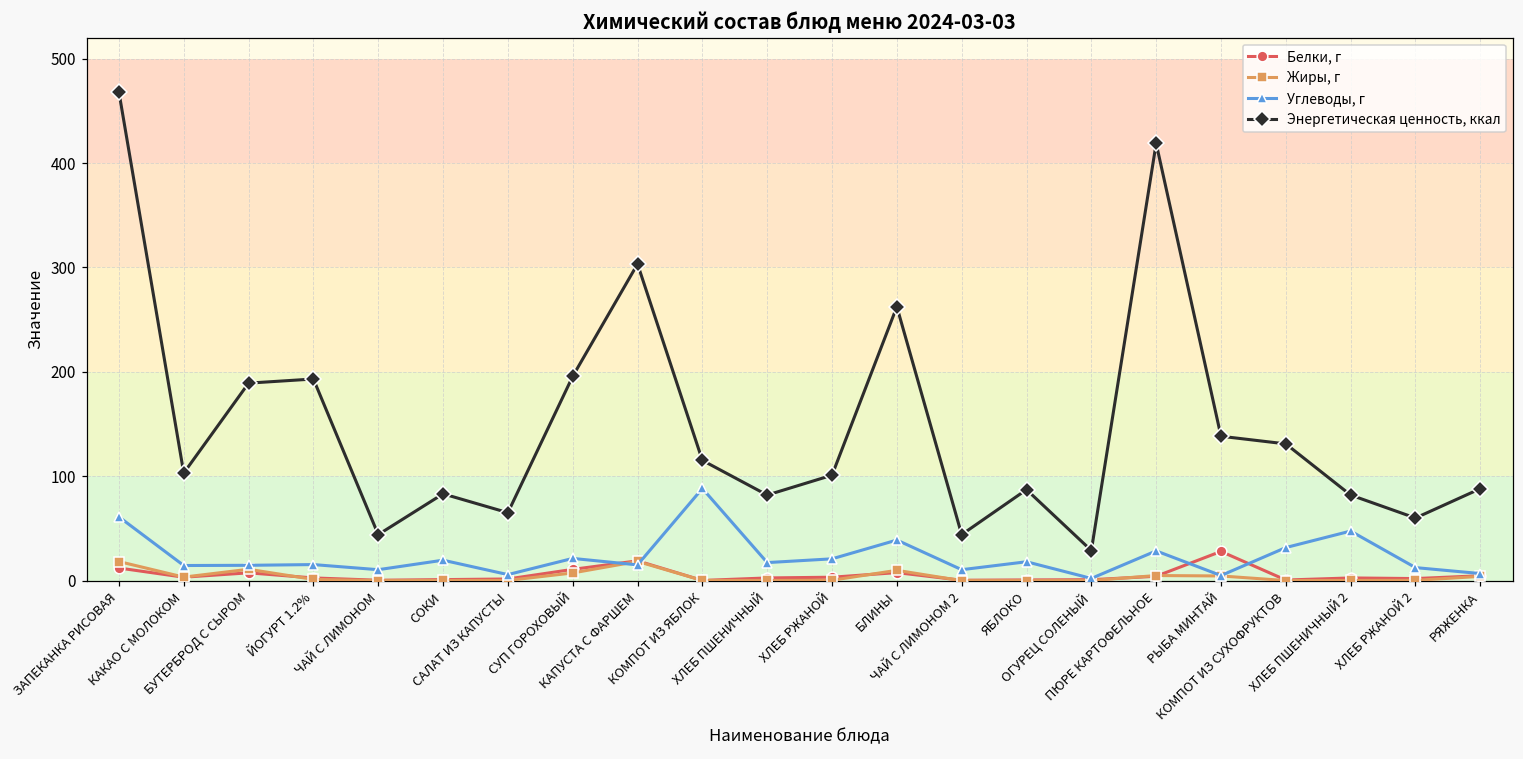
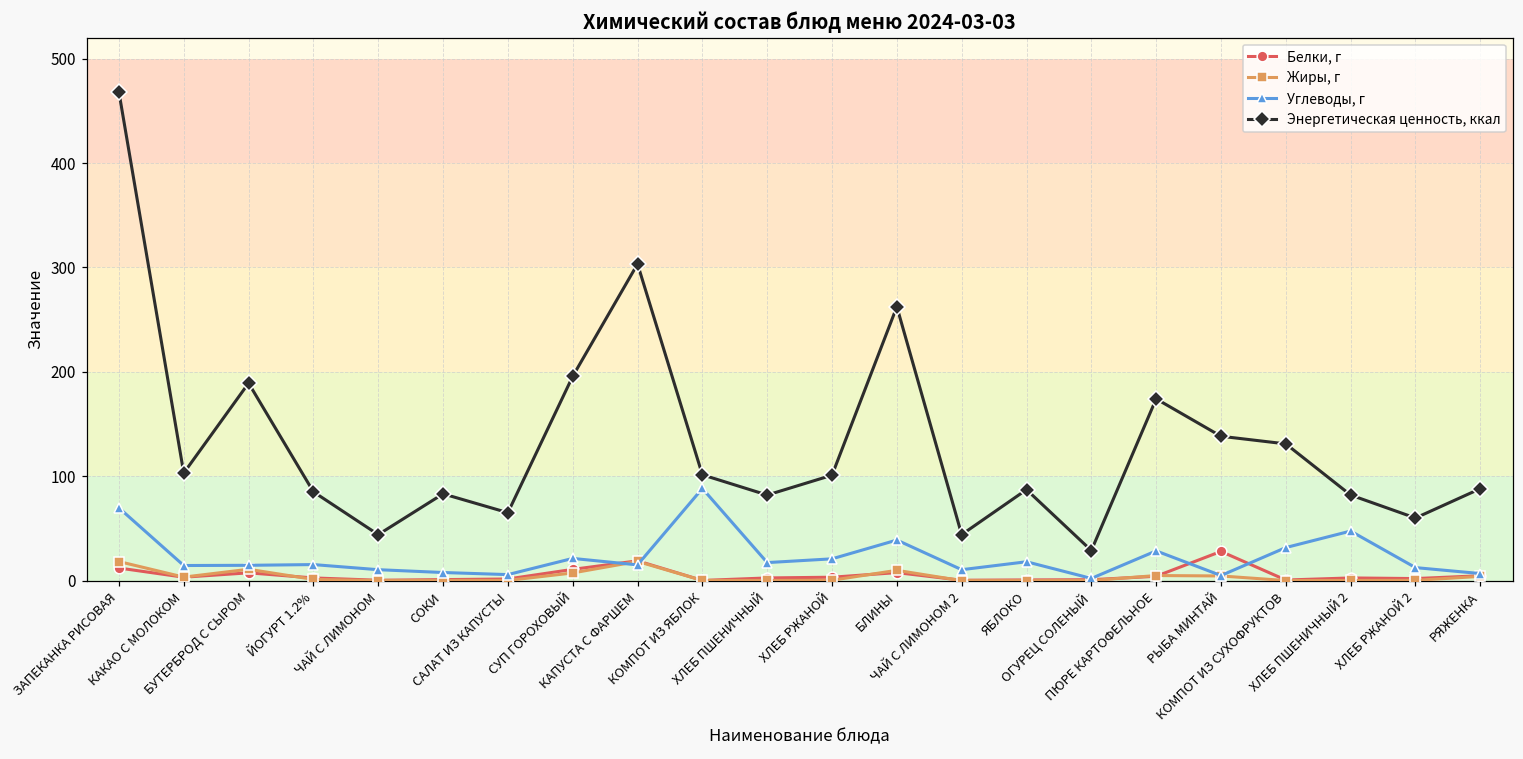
  {
    "Белки, г": {
      "ЗАПЕКАНКА РИСОВАЯ": 10,
      "БУТЕРБРОД С СЫРОМ": 10,
      "СУП ГОРОХОВЫЙ": 10,
      "ХЛЕБ РЖАНОЙ": 0,
      "РЫБА МИНТАЙ": 30
    },
    "Жиры, г": {
      "ЗАПЕКАНКА РИСОВАЯ": 20,
      "БУТЕРБРОД С СЫРОМ": 10,
      "СУП ГОРОХОВЫЙ": 10,
      "ХЛЕБ РЖАНОЙ": 0
    },
    "Углеводы, г": {
-     "ЗАПЕКАНКА РИСОВАЯ": 60,
+     "ЗАПЕКАНКА РИСОВАЯ": 70,
      "КАКАО С МОЛОКОМ": 10,
      "БУТЕРБРОД С СЫРОМ": 10,
      "ЙОГУРТ 1.2%": 20,
      "ЧАЙ С ЛИМОНОМ": 10,
-     "СОКИ": 20,
+     "СОКИ": 10,
      "САЛАТ ИЗ КАПУСТЫ": 10,
      "СУП ГОРОХОВЫЙ": 20,
      "КАПУСТА С ФАРШЕМ": 20,
      "КОМПОТ ИЗ ЯБЛОК": 90,
      "ХЛЕБ ПШЕНИЧНЫЙ": 20,
      "ХЛЕБ РЖАНОЙ": 20,
      "БЛИНЫ": 40,
      "ЧАЙ С ЛИМОНОМ 2": 10,
      "ЯБЛОКО": 20,
      "ПЮРЕ КАРТОФЕЛЬНОЕ": 30,
      "КОМПОТ ИЗ СУХОФРУКТОВ": 30,
      "ХЛЕБ ПШЕНИЧНЫЙ 2": 50,
      "ХЛЕБ РЖАНОЙ 2": 10
    },
    "Энергетическая ценность, ккал": {
      "ЗАПЕКАНКА РИСОВАЯ": 470,
      "КАКАО С МОЛОКОМ": 100,
      "БУТЕРБРОД С СЫРОМ": 190,
-     "ЙОГУРТ 1.2%": 190,
+     "ЙОГУРТ 1.2%": 90,
      "ЧАЙ С ЛИМОНОМ": 40,
      "СОКИ": 80,
      "САЛАТ ИЗ КАПУСТЫ": 70,
      "СУП ГОРОХОВЫЙ": 200,
      "КАПУСТА С ФАРШЕМ": 300,
-     "КОМПОТ ИЗ ЯБЛОК": 120,
+     "КОМПОТ ИЗ ЯБЛОК": 100,
      "ХЛЕБ ПШЕНИЧНЫЙ": 80,
      "ХЛЕБ РЖАНОЙ": 100,
      "БЛИНЫ": 260,
      "ЧАЙ С ЛИМОНОМ 2": 40,
      "ЯБЛОКО": 90,
      "ОГУРЕЦ СОЛЕНЫЙ": 30,
-     "ПЮРЕ КАРТОФЕЛЬНОЕ": 420,
+     "ПЮРЕ КАРТОФЕЛЬНОЕ": 170,
      "РЫБА МИНТАЙ": 140,
      "КОМПОТ ИЗ СУХОФРУКТОВ": 130,
      "ХЛЕБ ПШЕНИЧНЫЙ 2": 80,
      "ХЛЕБ РЖАНОЙ 2": 60,
      "РЯЖЕНКА": 90
    }
  }
